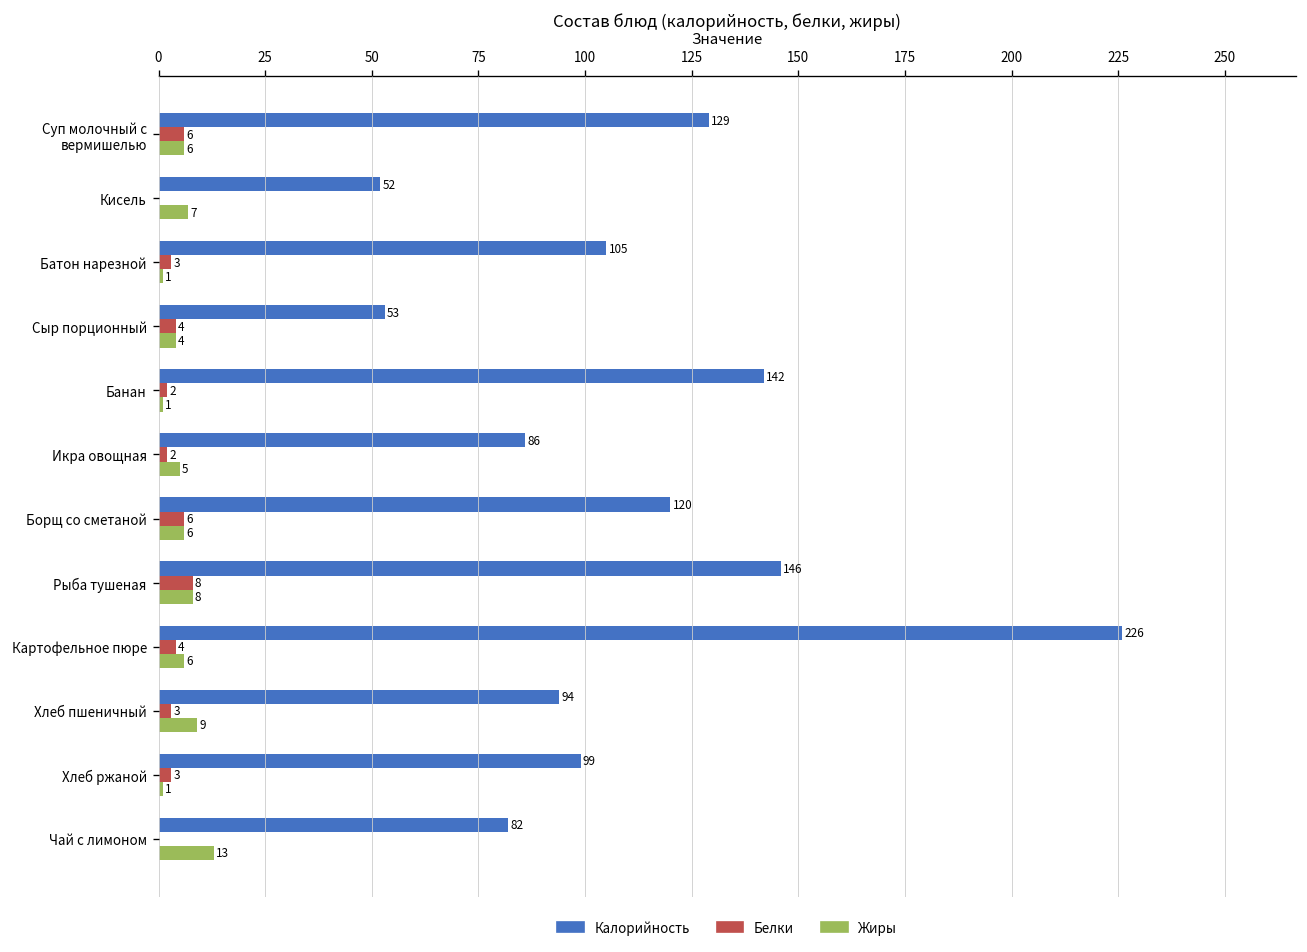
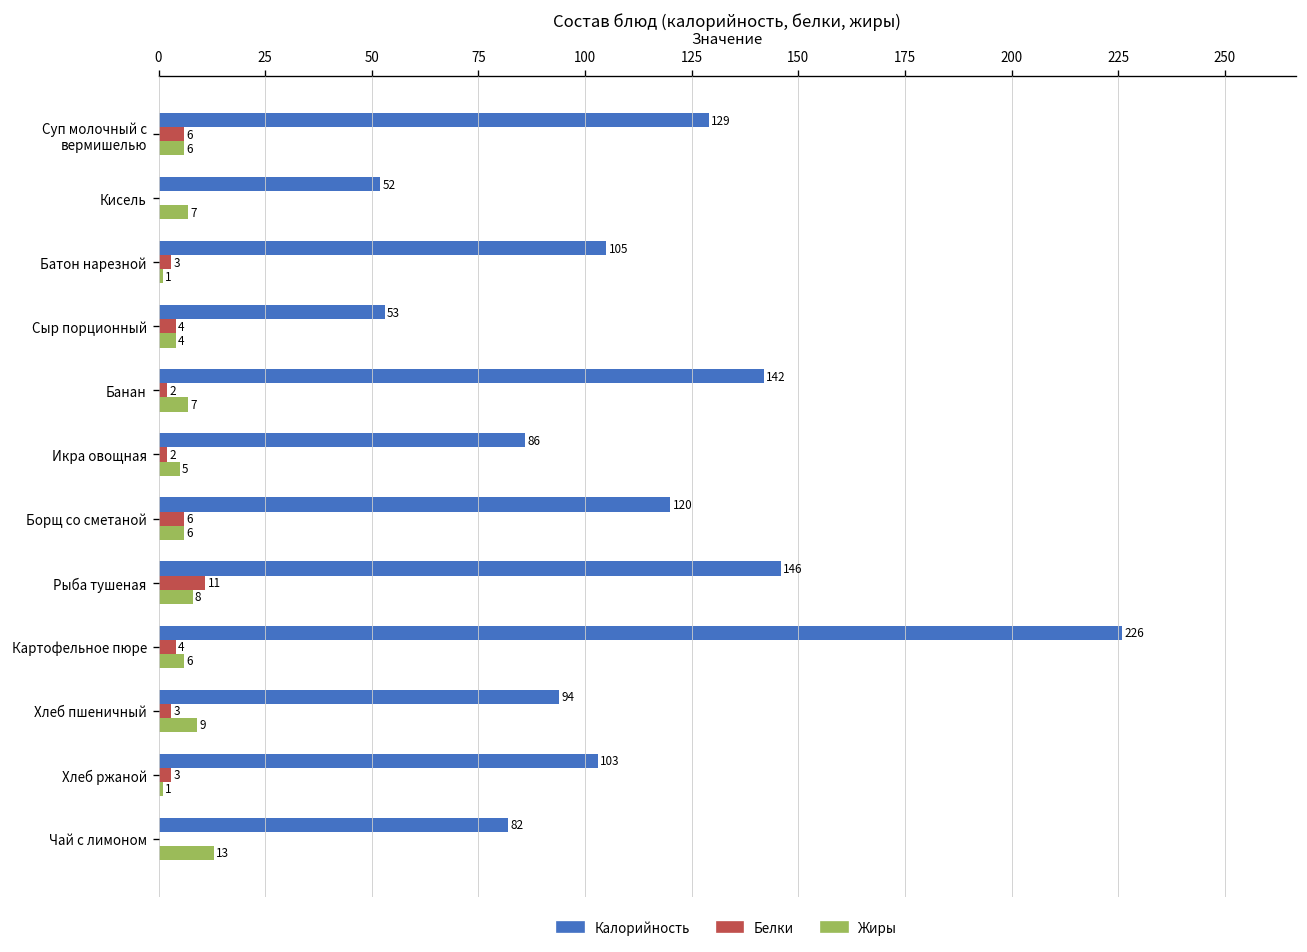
  {
    "Калорийность": {
      "Суп молочный с вермишелью": 129,
      "Кисель": 52,
      "Батон нарезной": 105,
      "Сыр порционный": 53,
      "Банан": 142,
      "Икра овощная": 86,
      "Борщ со сметаной": 120,
      "Рыба тушеная": 146,
      "Картофельное пюре": 226,
      "Хлеб пшеничный": 94,
-     "Хлеб ржаной": 99,
+     "Хлеб ржаной": 103,
      "Чай с лимоном": 82
    },
    "Белки": {
      "Суп молочный с вермишелью": 6,
      "Батон нарезной": 3,
      "Сыр порционный": 4,
      "Банан": 2,
      "Икра овощная": 2,
      "Борщ со сметаной": 6,
-     "Рыба тушеная": 8,
+     "Рыба тушеная": 11,
      "Картофельное пюре": 4,
      "Хлеб пшеничный": 3,
      "Хлеб ржаной": 3
    },
    "Жиры": {
      "Суп молочный с вермишелью": 6,
      "Кисель": 7,
      "Батон нарезной": 1,
      "Сыр порционный": 4,
-     "Банан": 1,
+     "Банан": 7,
      "Икра овощная": 5,
      "Борщ со сметаной": 6,
      "Рыба тушеная": 8,
      "Картофельное пюре": 6,
      "Хлеб пшеничный": 9,
      "Хлеб ржаной": 1,
      "Чай с лимоном": 13
    }
  }
